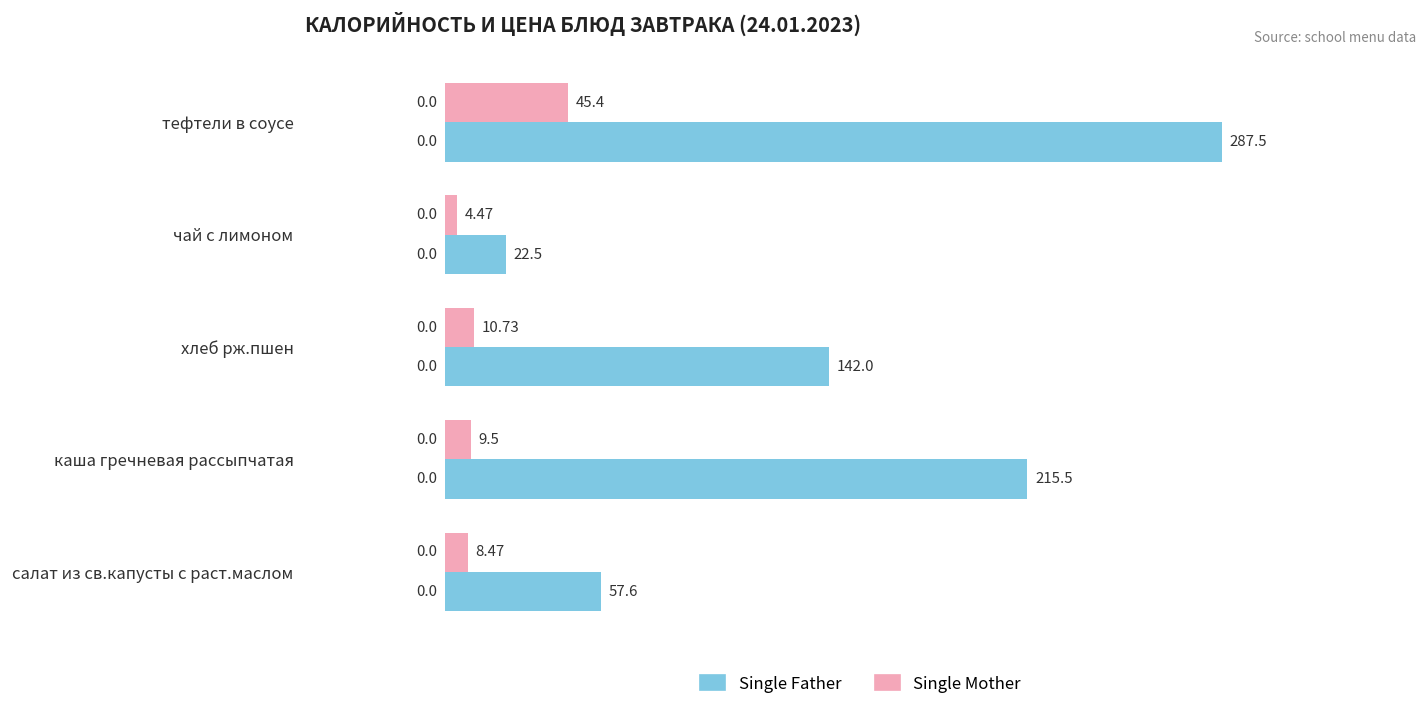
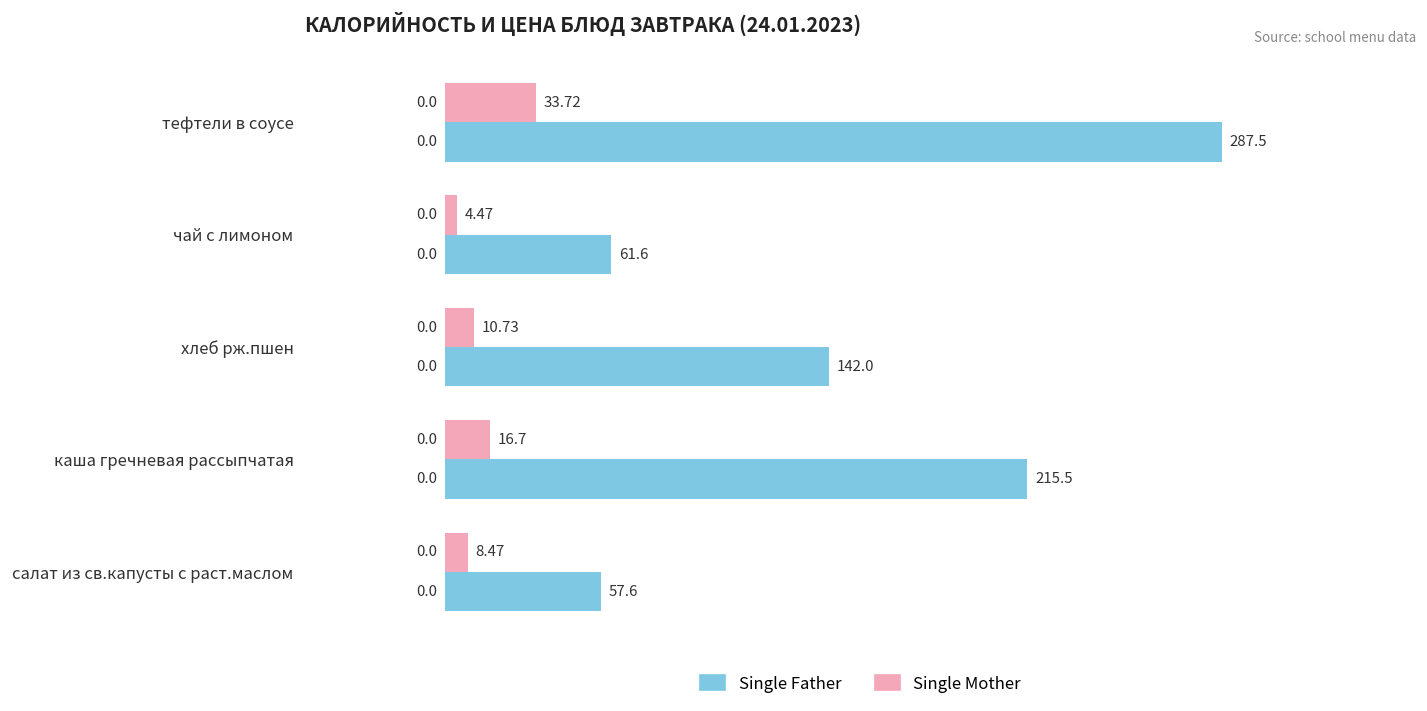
  {
    "Single Father": {
      "тефтели в соусе": 287.5,
-     "чай с лимоном": 22.5,
+     "чай с лимоном": 61.6,
      "хлеб рж.пшен": 142.0,
      "каша гречневая рассыпчатая": 215.5,
      "салат из св.капусты с раст.маслом": 57.6
    },
    "Single Mother": {
-     "тефтели в соусе": 45.4,
+     "тефтели в соусе": 33.72,
      "чай с лимоном": 4.47,
      "хлеб рж.пшен": 10.73,
-     "каша гречневая рассыпчатая": 9.5,
+     "каша гречневая рассыпчатая": 16.7,
      "салат из св.капусты с раст.маслом": 8.47
    }
  }
